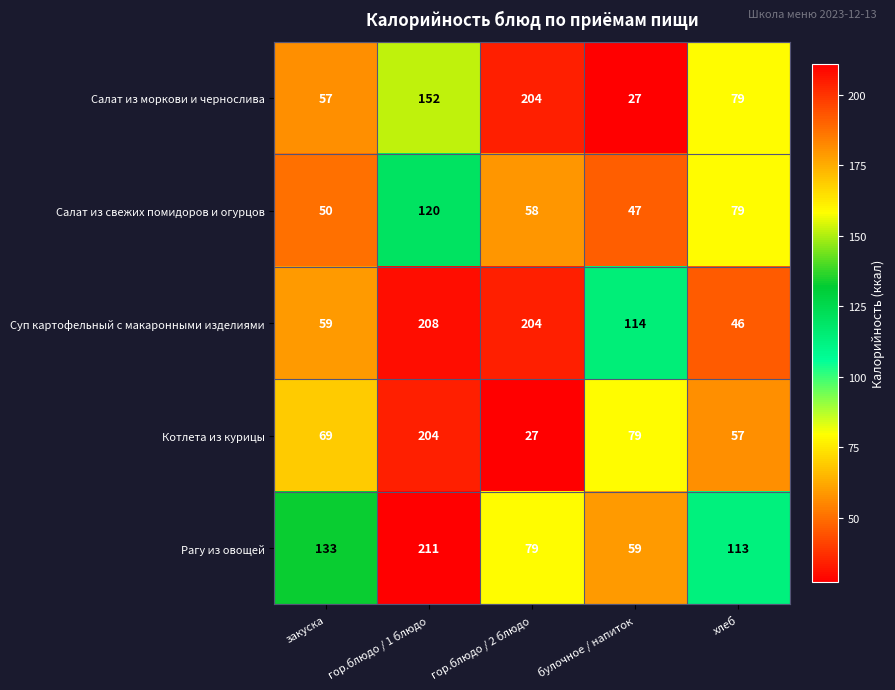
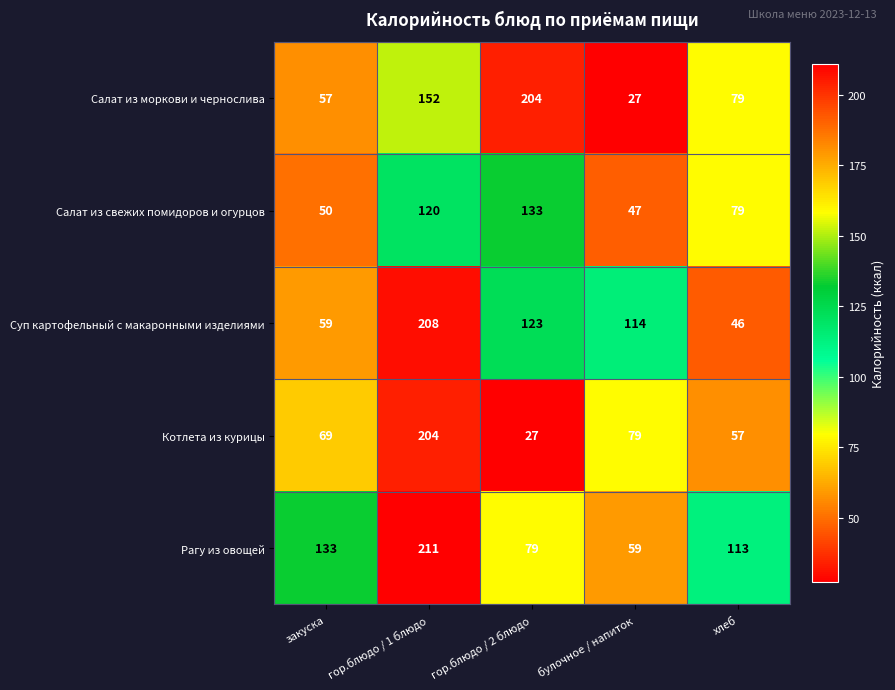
  {
    "Салат из моркови и чернослива": {
      "закуска": 57,
      "гор.блюдо / 1 блюдо": 152,
      "гор.блюдо / 2 блюдо": 204,
      "булочное / напиток": 27,
      "хлеб": 79
    },
    "Салат из свежих помидоров и огурцов": {
      "закуска": 50,
      "гор.блюдо / 1 блюдо": 120,
-     "гор.блюдо / 2 блюдо": 58,
+     "гор.блюдо / 2 блюдо": 133,
      "булочное / напиток": 47,
      "хлеб": 79
    },
    "Суп картофельный с макаронными изделиями": {
      "закуска": 59,
      "гор.блюдо / 1 блюдо": 208,
-     "гор.блюдо / 2 блюдо": 204,
+     "гор.блюдо / 2 блюдо": 123,
      "булочное / напиток": 114,
      "хлеб": 46
    },
    "Котлета из курицы": {
      "закуска": 69,
      "гор.блюдо / 1 блюдо": 204,
      "гор.блюдо / 2 блюдо": 27,
      "булочное / напиток": 79,
      "хлеб": 57
    },
    "Рагу из овощей": {
      "закуска": 133,
      "гор.блюдо / 1 блюдо": 211,
      "гор.блюдо / 2 блюдо": 79,
      "булочное / напиток": 59,
      "хлеб": 113
    }
  }
